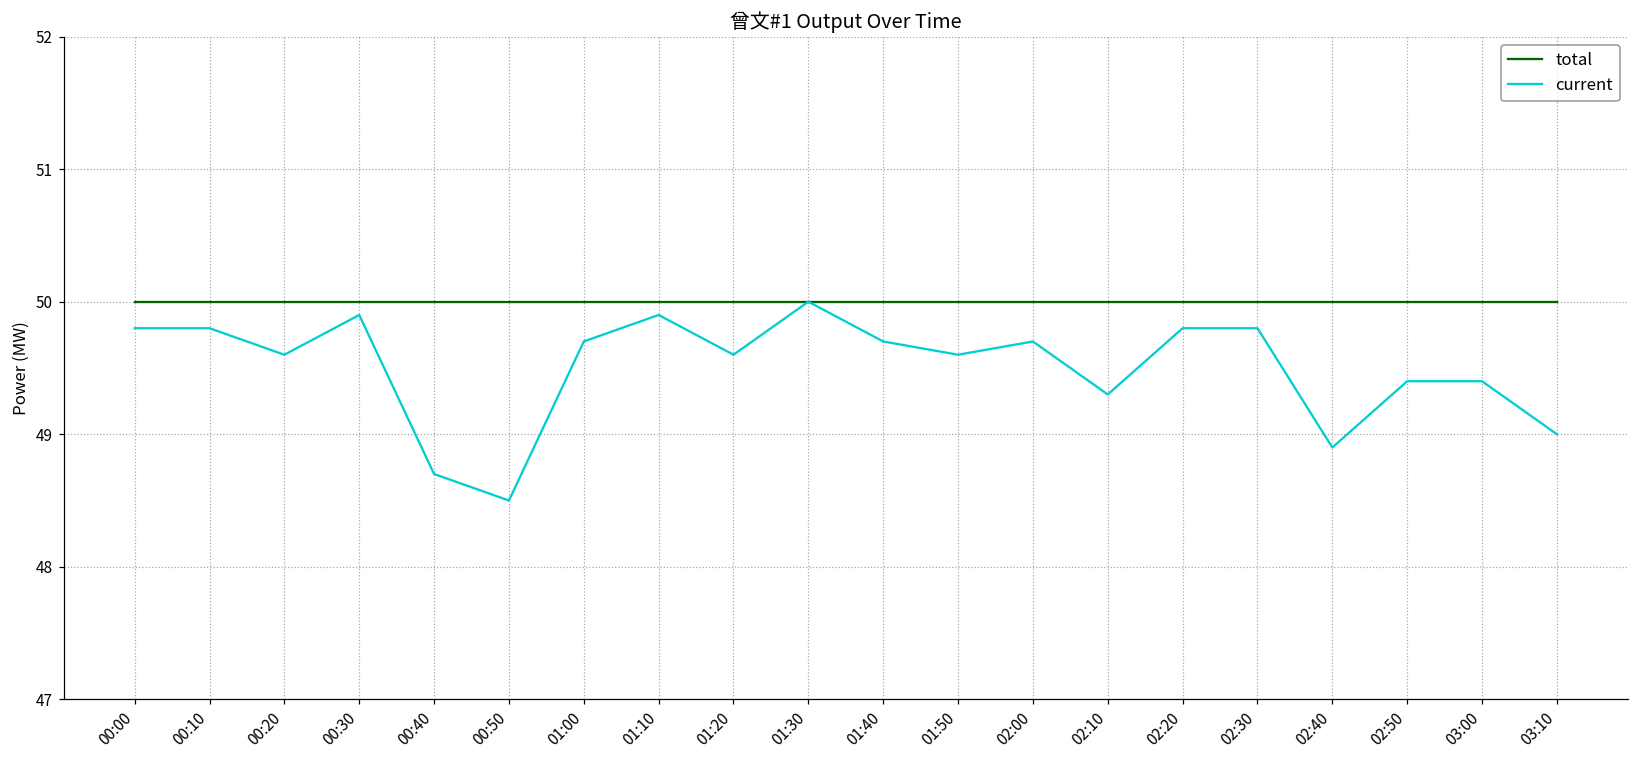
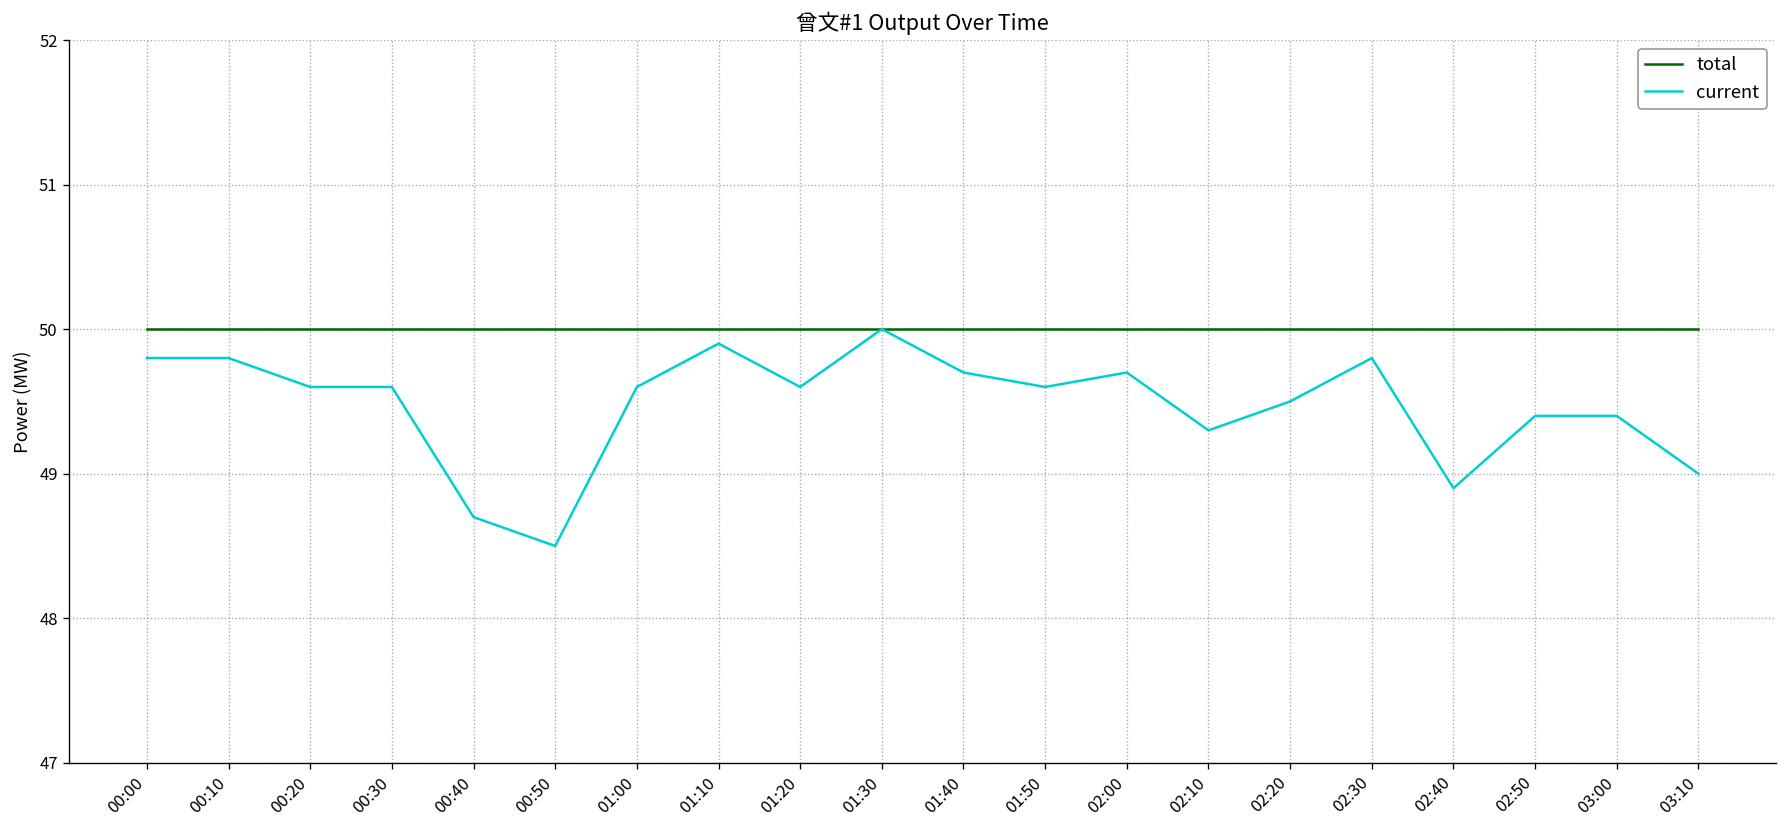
  {
    "total": {
      "00:00": 50.0,
      "00:10": 50.0,
      "00:20": 50.0,
      "00:30": 50.0,
      "00:40": 50.0,
      "00:50": 50.0,
      "01:00": 50.0,
      "01:10": 50.0,
      "01:20": 50.0,
      "01:40": 50.0,
      "01:50": 50.0,
      "02:00": 50.0,
      "02:10": 50.0,
      "02:20": 50.0,
      "02:30": 50.0,
      "02:40": 50.0,
      "02:50": 50.0,
      "03:00": 50.0,
      "03:10": 50.0
    },
    "current": {
      "00:00": 49.8,
      "00:10": 49.8,
      "00:20": 49.6,
-     "00:30": 49.9,
+     "00:30": 49.6,
      "00:40": 48.7,
      "00:50": 48.5,
-     "01:00": 49.7,
+     "01:00": 49.6,
      "01:10": 49.9,
      "01:20": 49.6,
      "01:40": 49.7,
      "01:50": 49.6,
      "02:00": 49.7,
      "02:10": 49.3,
-     "02:20": 49.8,
+     "02:20": 49.5,
      "02:30": 49.8,
      "02:40": 48.9,
      "02:50": 49.4,
      "03:00": 49.4,
      "03:10": 49.0
    }
  }
